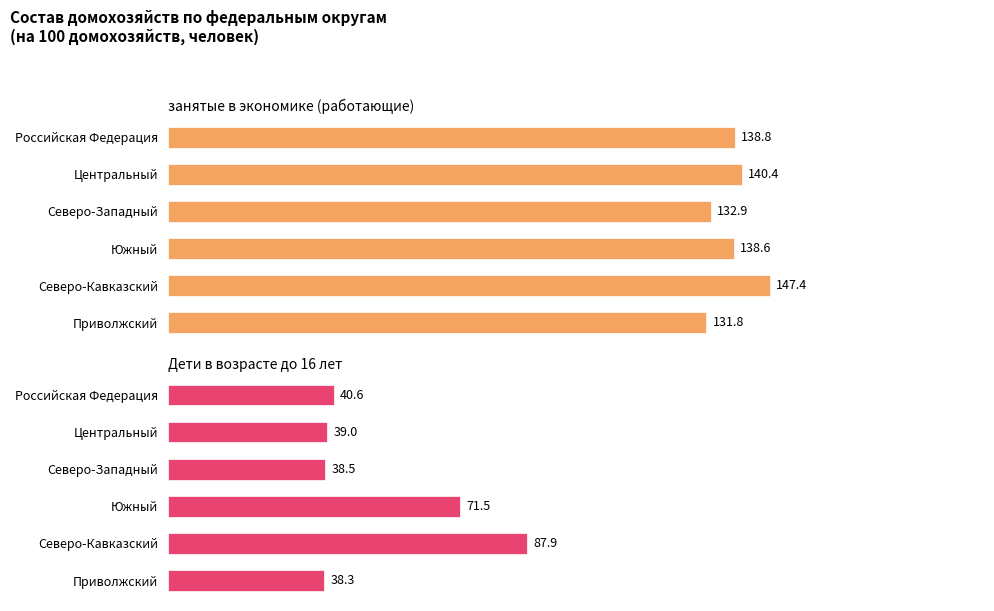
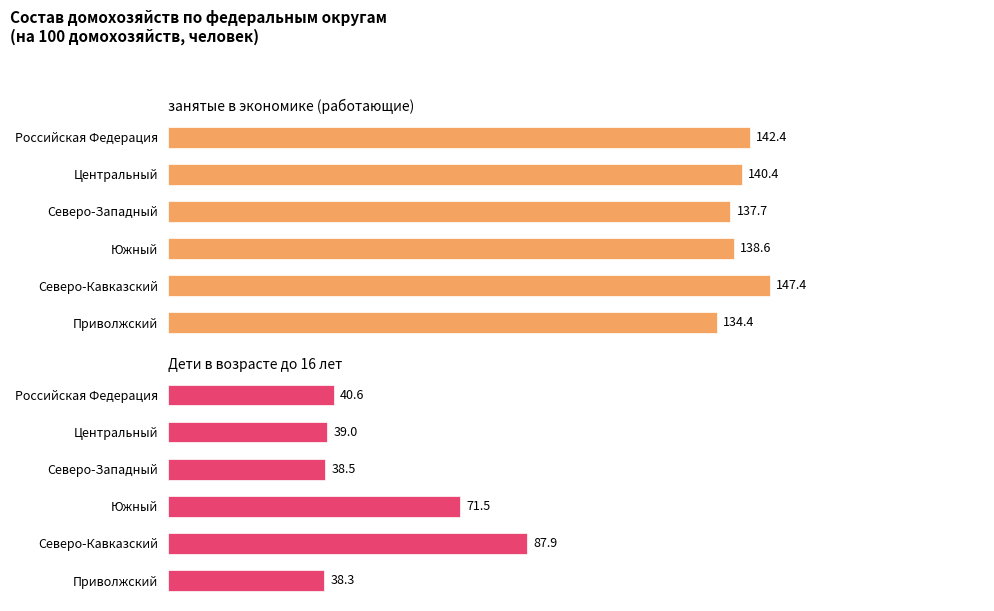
  {
    "занятые в экономике (работающие)": {
-     "Российская Федерация": 138.8,
+     "Российская Федерация": 142.4,
      "Центральный": 140.4,
-     "Северо-Западный": 132.9,
+     "Северо-Западный": 137.7,
      "Южный": 138.6,
      "Северо-Кавказский": 147.4,
-     "Приволжский": 131.8
+     "Приволжский": 134.4
    },
    "Дети в возрасте до 16 лет": {
      "Российская Федерация": 40.6,
      "Центральный": 39.0,
      "Северо-Западный": 38.5,
      "Южный": 71.5,
      "Северо-Кавказский": 87.9,
      "Приволжский": 38.3
    }
  }
